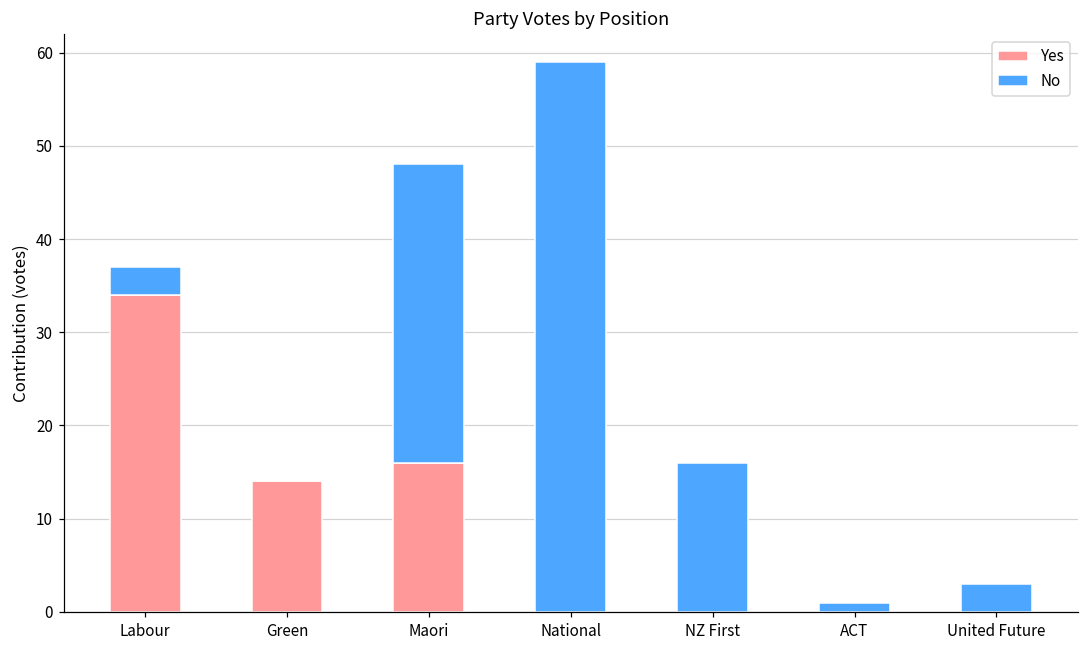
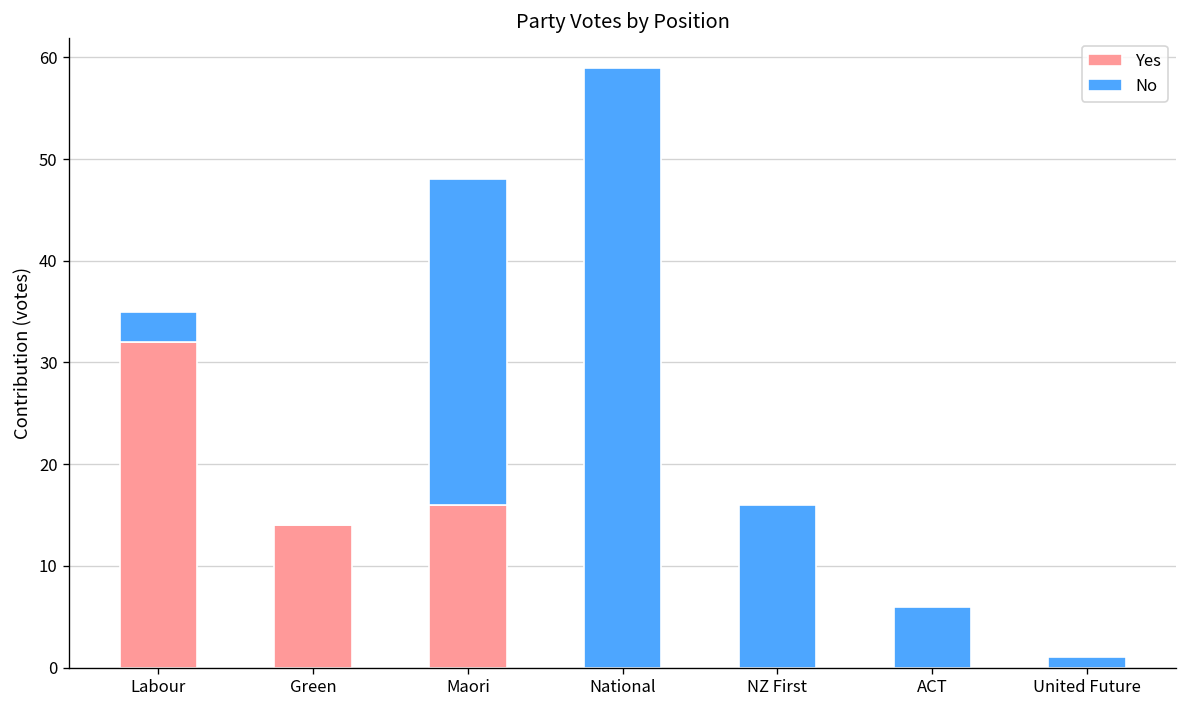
  {
    "Yes": {
-     "Labour": 34,
+     "Labour": 32,
      "Green": 14,
      "Maori": 16,
      "National": 0,
      "NZ First": 0,
      "ACT": 0,
      "United Future": 0
    },
    "No": {
      "Labour": 3,
      "Green": 0,
      "Maori": 32,
      "National": 59,
      "NZ First": 16,
-     "ACT": 1,
-     "United Future": 3
+     "ACT": 6,
+     "United Future": 1
    }
  }
